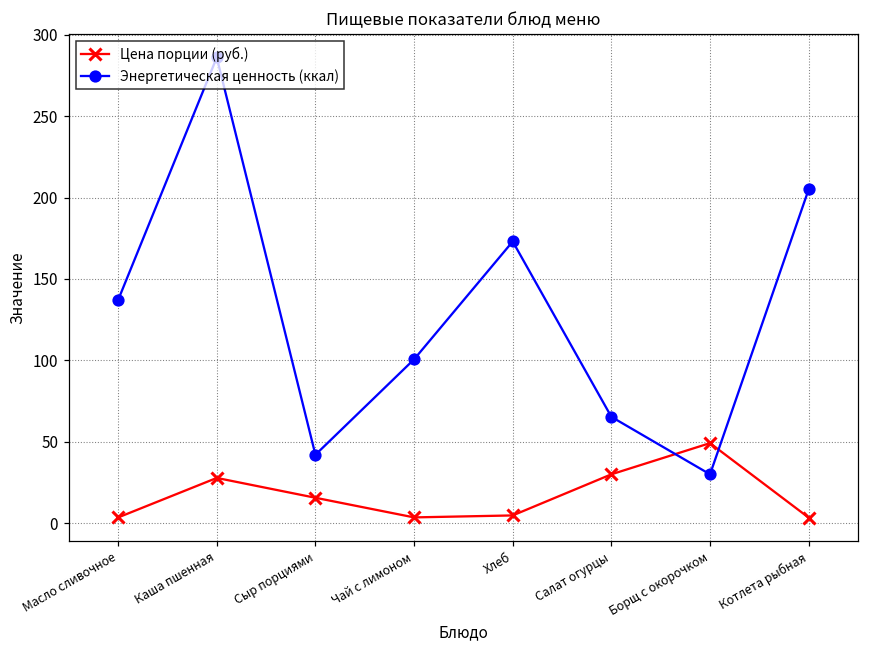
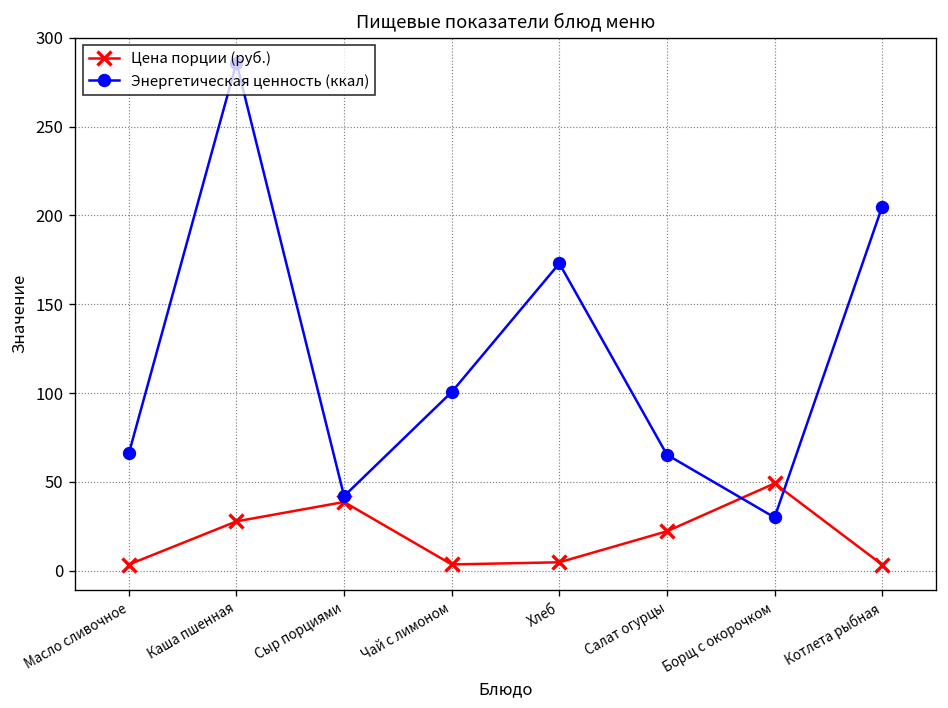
  {
    "Цена порции (руб.)": {
      "Масло сливочное": 4,
      "Каша пшенная": 28,
-     "Сыр порциями": 16,
+     "Сыр порциями": 39,
      "Чай с лимоном": 4,
      "Хлеб": 5,
-     "Салат огурцы": 30,
+     "Салат огурцы": 22,
      "Борщ с окорочком": 49,
      "Котлета рыбная": 3
    },
    "Энергетическая ценность (ккал)": {
-     "Масло сливочное": 137,
+     "Масло сливочное": 66,
      "Сыр порциями": 42,
      "Чай с лимоном": 101,
      "Хлеб": 173,
      "Салат огурцы": 65,
      "Борщ с окорочком": 30,
      "Котлета рыбная": 205
    }
  }
